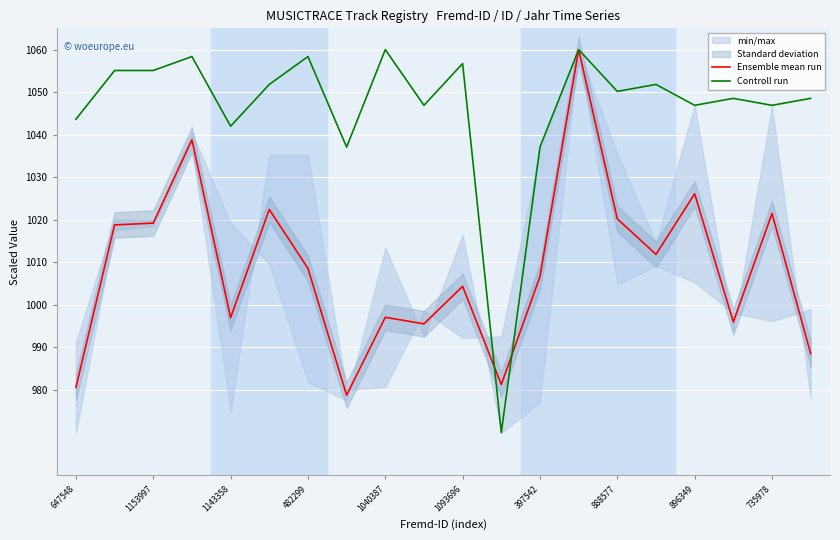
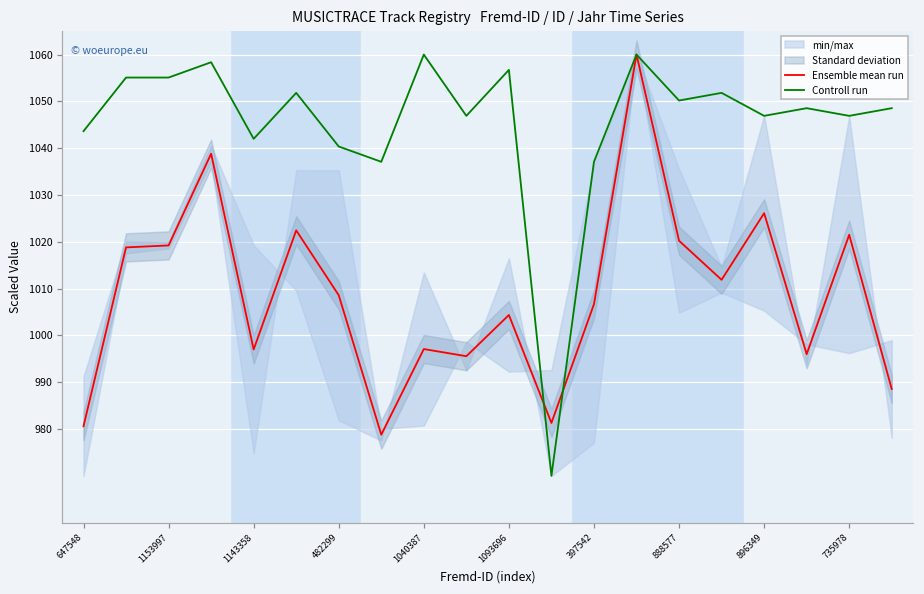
  {
    "Ensemble mean run": {
      "647548": 981,
      "1153997": 1019,
      "1143358": 997,
      "482299": 1009,
      "1040387": 997,
      "1093696": 1004,
      "397542": 1007,
      "888577": 1020,
      "896349": 1026,
      "735978": 1022
    },
    "Controll run": {
      "647548": 1044,
      "1153997": 1055,
      "1143358": 1042,
-     "482299": 1058,
+     "482299": 1040,
      "1040387": 1060,
      "1093696": 1057,
      "397542": 1037,
      "888577": 1050
    }
  }
